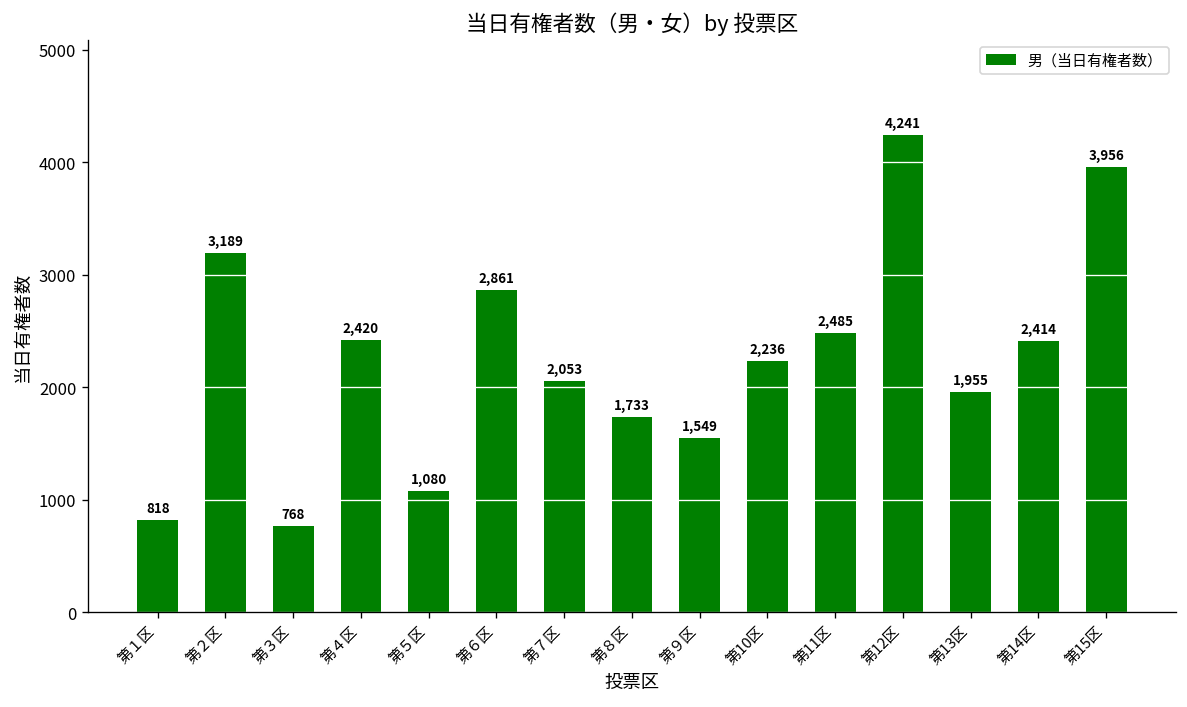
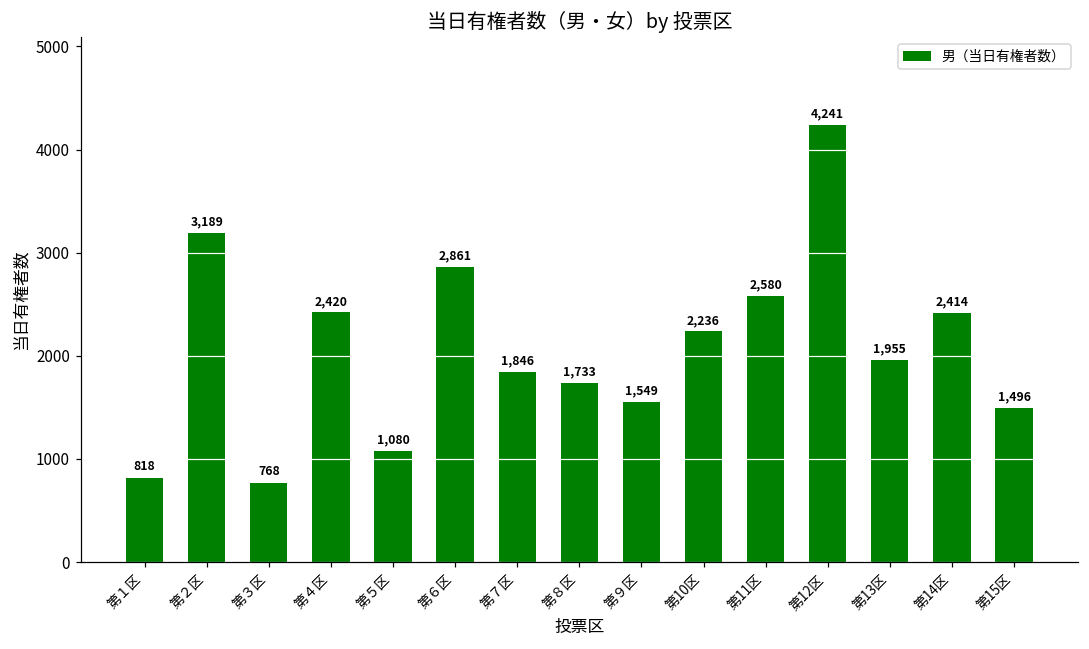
  {
    "第１区": "818",
    "第２区": "3,189",
    "第３区": "768",
    "第４区": "2,420",
    "第５区": "1,080",
    "第６区": "2,861",
-   "第７区": "2,053",
+   "第７区": "1,846",
    "第８区": "1,733",
    "第９区": "1,549",
    "第10区": "2,236",
-   "第11区": "2,485",
+   "第11区": "2,580",
    "第12区": "4,241",
    "第13区": "1,955",
    "第14区": "2,414",
-   "第15区": "3,956"
+   "第15区": "1,496"
  }
